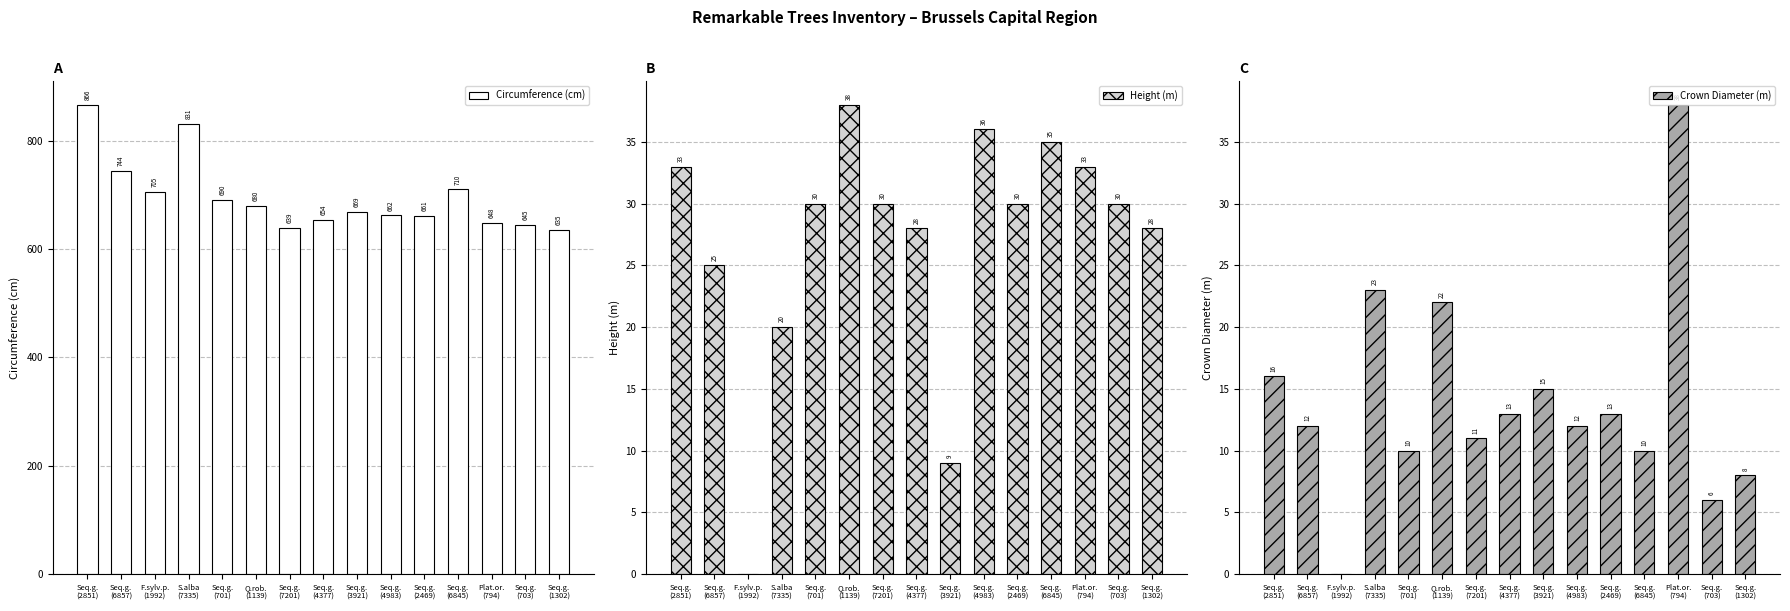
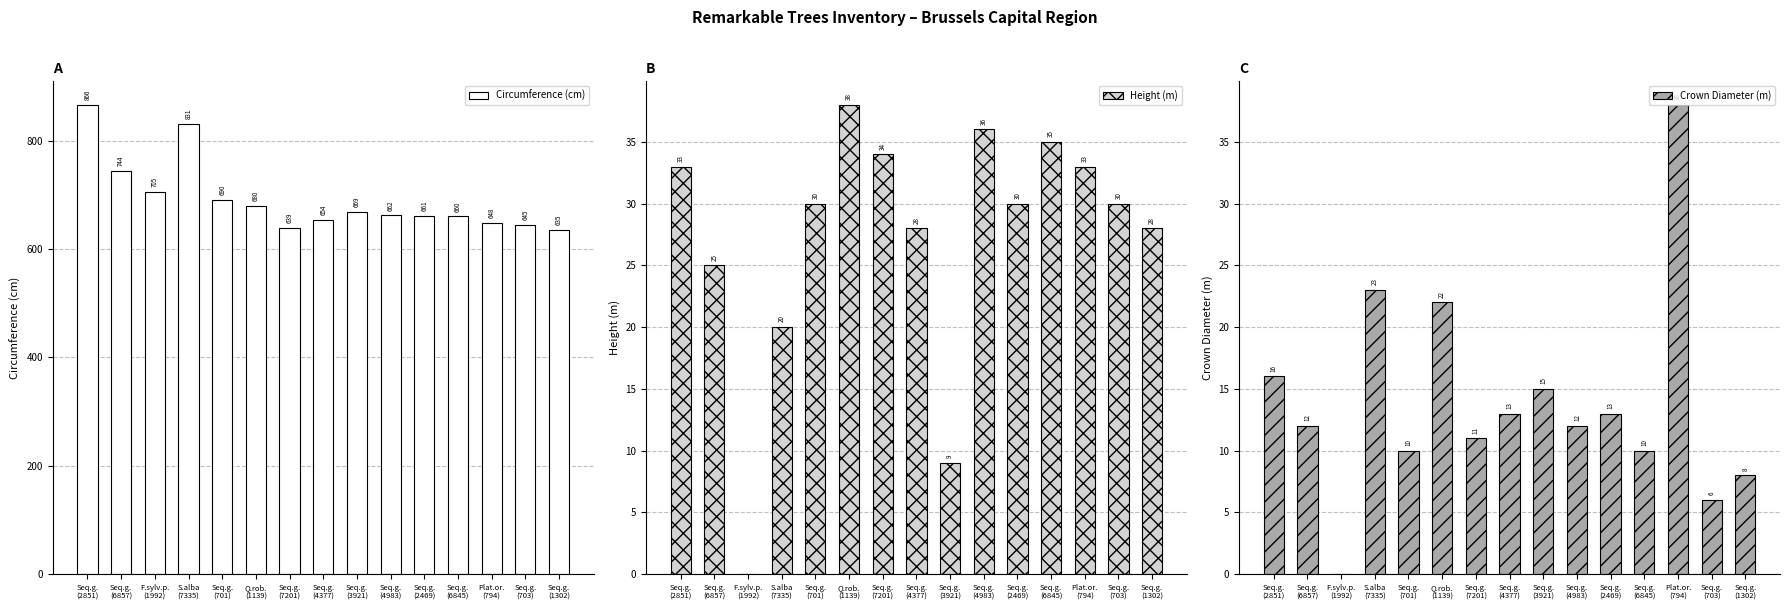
  {
    "A": {
      "Seq.g. (2851)": 866,
      "Seq.g. (6857)": 744,
      "F.sylv.p. (1992)": 705,
      "S.alba (7335)": 831,
      "Seq.g. (701)": 690,
      "Q.rob. (1139)": 680,
      "Seq.g. (7201)": 639,
      "Seq.g. (4377)": 654,
      "Seq.g. (3921)": 669,
      "Seq.g. (4983)": 662,
      "Seq.g. (2469)": 661,
-     "Seq.g. (6845)": 710,
+     "Seq.g. (6845)": 660,
      "Plat.or. (794)": 648,
      "Seq.g. (703)": 645,
      "Seq.g. (1302)": 635
    },
    "B": {
      "Seq.g. (2851)": 33,
      "Seq.g. (6857)": 25,
      "S.alba (7335)": 20,
      "Seq.g. (701)": 30,
      "Q.rob. (1139)": 38,
-     "Seq.g. (7201)": 30,
+     "Seq.g. (7201)": 34,
      "Seq.g. (4377)": 28,
      "Seq.g. (3921)": 9,
      "Seq.g. (4983)": 36,
      "Seq.g. (2469)": 30,
      "Seq.g. (6845)": 35,
      "Plat.or. (794)": 33,
      "Seq.g. (703)": 30,
      "Seq.g. (1302)": 28
    },
    "C": {
      "Seq.g. (2851)": 16,
      "Seq.g. (6857)": 12,
      "S.alba (7335)": 23,
      "Seq.g. (701)": 10,
      "Q.rob. (1139)": 22,
      "Seq.g. (7201)": 11,
      "Seq.g. (4377)": 13,
      "Seq.g. (3921)": 15,
      "Seq.g. (4983)": 12,
      "Seq.g. (2469)": 13,
      "Seq.g. (6845)": 10,
      "Seq.g. (703)": 6,
      "Seq.g. (1302)": 8
    }
  }
